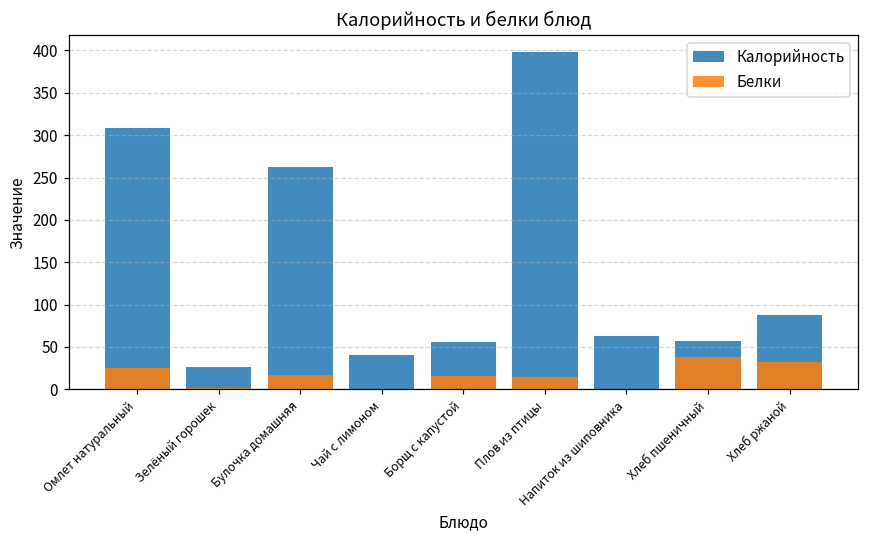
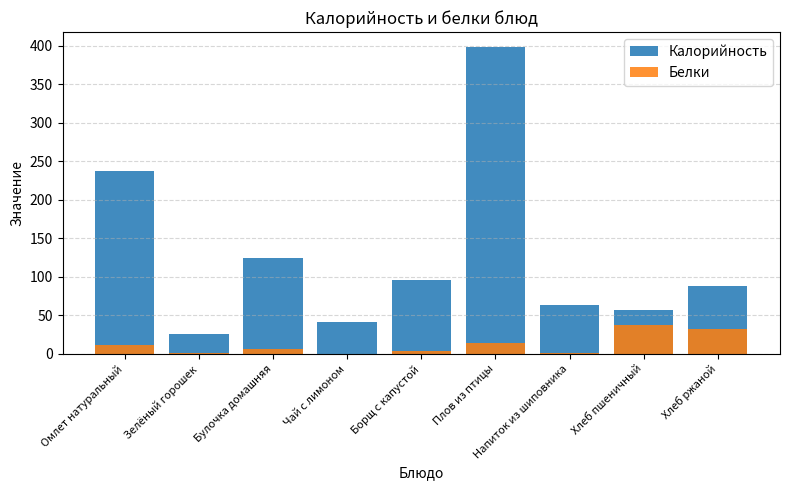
  {
    "Калорийность": {
-     "Омлет натуральный": 310,
+     "Омлет натуральный": 240,
      "Зелёный горошек": 30,
-     "Булочка домашняя": 260,
+     "Булочка домашняя": 120,
      "Чай с лимоном": 40,
-     "Борщ с капустой": 60,
+     "Борщ с капустой": 100,
      "Плов из птицы": 400,
      "Напиток из шиповника": 60,
      "Хлеб пшеничный": 60,
      "Хлеб ржаной": 90
    },
    "Белки": {
-     "Омлет натуральный": 30,
-     "Булочка домашняя": 20,
-     "Борщ с капустой": 20
+     "Омлет натуральный": 10,
+     "Булочка домашняя": 10,
+     "Борщ с капустой": 0
    }
  }
